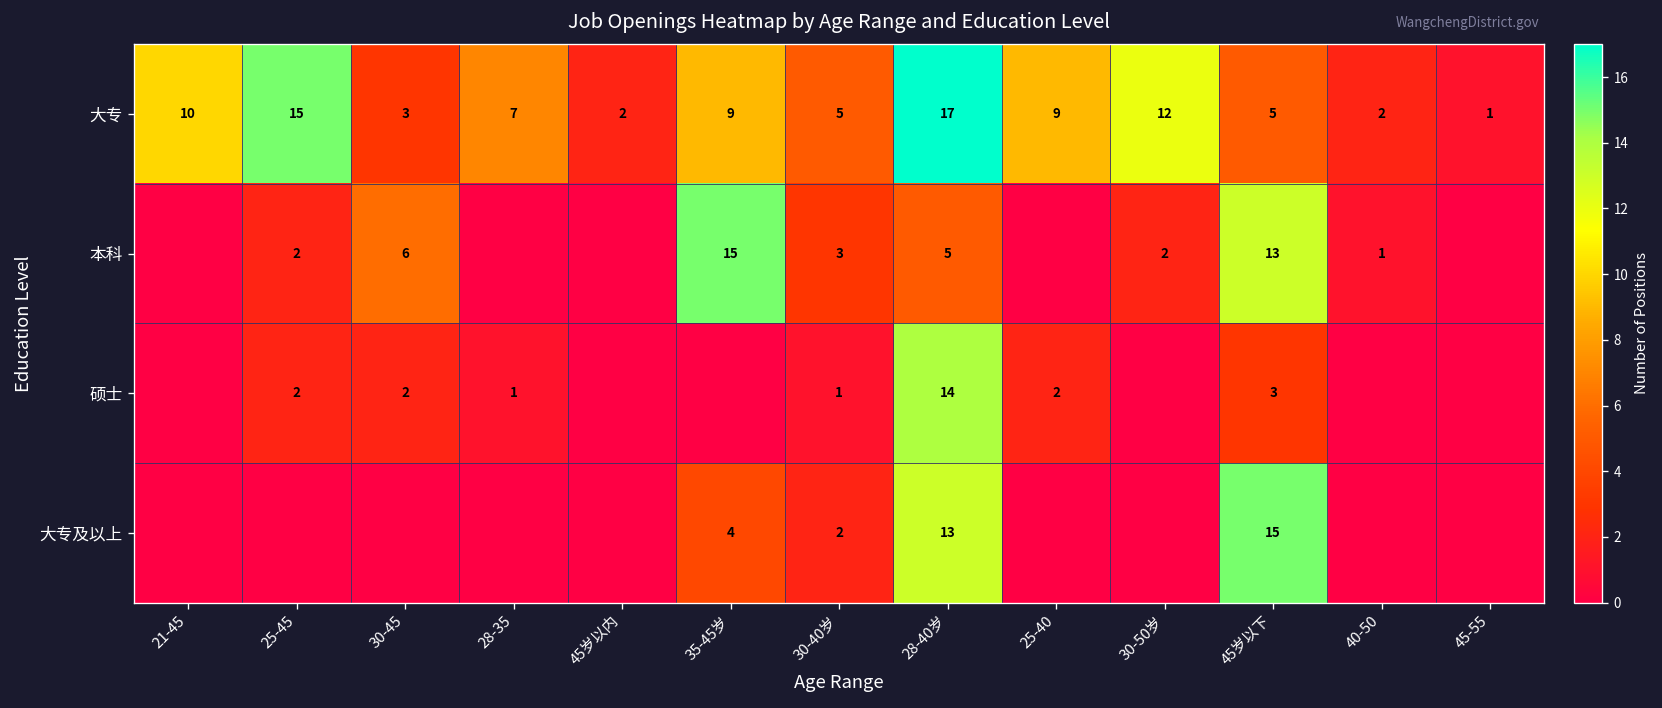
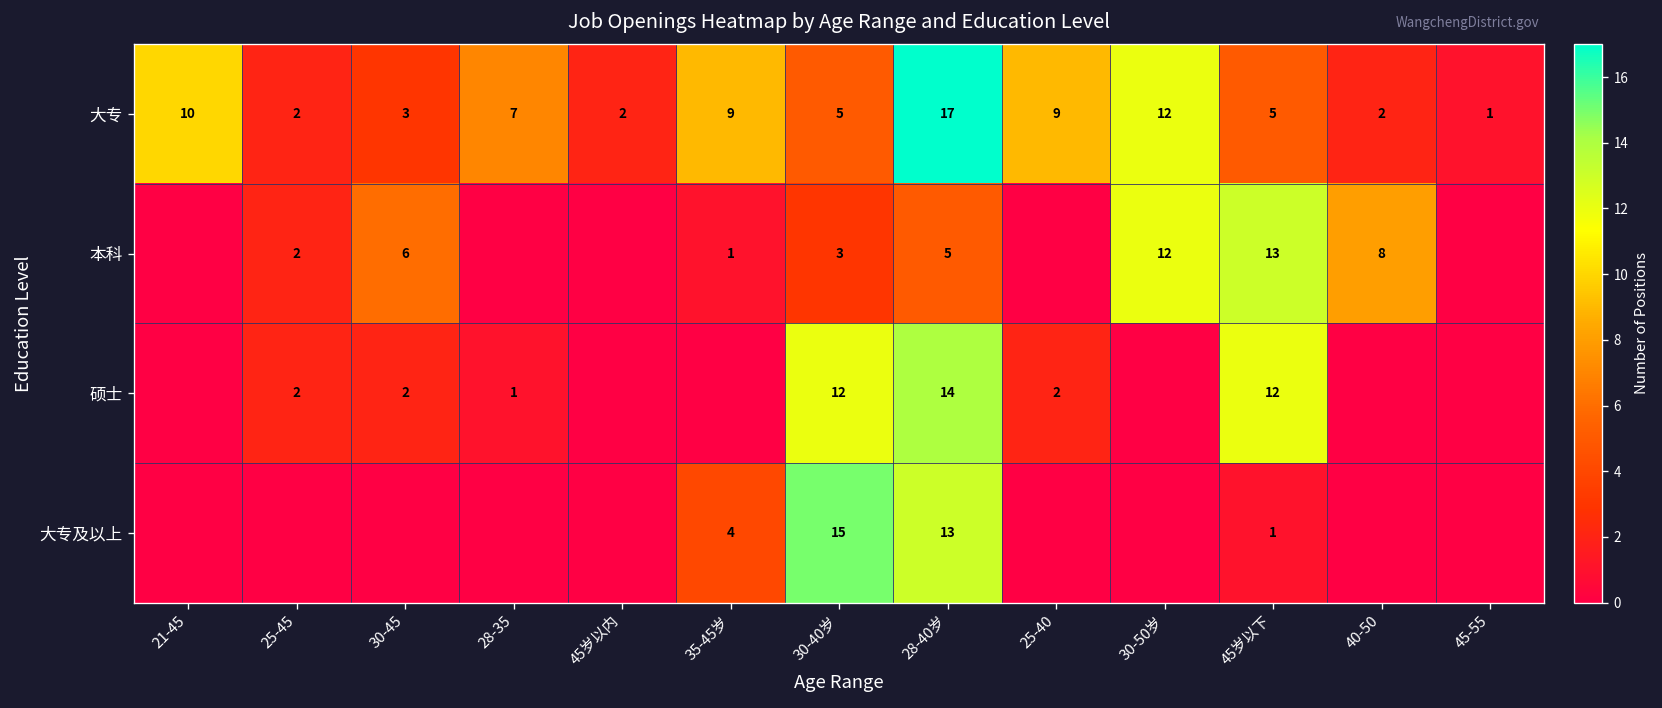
  {
    "大专": {
      "21-45": 10,
-     "25-45": 15,
+     "25-45": 2,
      "30-45": 3,
      "28-35": 7,
      "45岁以内": 2,
      "35-45岁": 9,
      "30-40岁": 5,
      "28-40岁": 17,
      "25-40": 9,
      "30-50岁": 12,
      "45岁以下": 5,
      "40-50": 2,
      "45-55": 1
    },
    "本科": {
      "25-45": 2,
      "30-45": 6,
-     "35-45岁": 15,
+     "35-45岁": 1,
      "30-40岁": 3,
      "28-40岁": 5,
-     "30-50岁": 2,
+     "30-50岁": 12,
      "45岁以下": 13,
-     "40-50": 1
+     "40-50": 8
    },
    "硕士": {
      "25-45": 2,
      "30-45": 2,
      "28-35": 1,
-     "30-40岁": 1,
+     "30-40岁": 12,
      "28-40岁": 14,
      "25-40": 2,
-     "45岁以下": 3
+     "45岁以下": 12
    },
    "大专及以上": {
      "35-45岁": 4,
-     "30-40岁": 2,
+     "30-40岁": 15,
      "28-40岁": 13,
-     "45岁以下": 15
+     "45岁以下": 1
    }
  }
